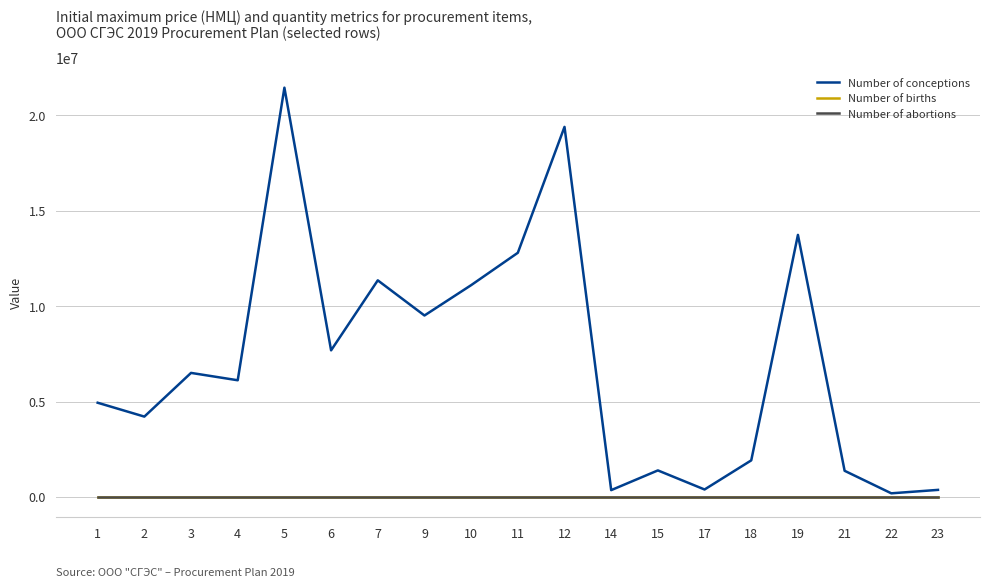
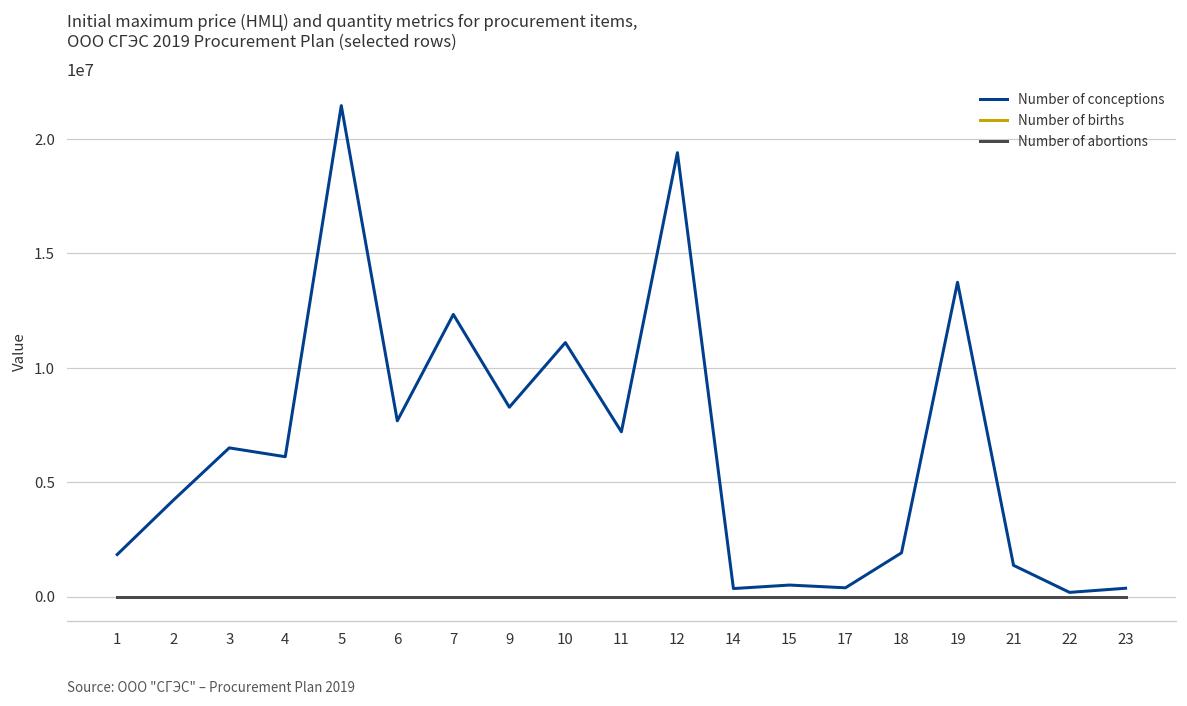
  {
    "Number of conceptions": {
-     "1": 4900000,
+     "1": 1800000,
      "2": 4200000,
      "3": 6500000,
      "4": 6100000,
      "5": 21500000,
      "6": 7700000,
-     "7": 11400000,
-     "9": 9500000,
+     "7": 12300000,
+     "9": 8300000,
      "10": 11100000,
-     "11": 12800000,
+     "11": 7200000,
      "12": 19400000,
      "14": 400000,
-     "15": 1400000,
+     "15": 500000,
      "17": 400000,
      "18": 1900000,
      "19": 13700000,
      "21": 1400000,
      "22": 200000,
      "23": 400000
    },
    "Number of abortions": {
      "1": 0,
      "2": 0,
      "3": 0,
      "4": 0,
      "5": 0,
      "6": 0,
      "7": 0,
      "9": 0,
      "10": 0,
      "11": 0,
      "12": 0,
      "14": 0,
      "15": 0,
      "17": 0,
      "18": 0,
      "19": 0,
      "21": 0,
      "22": 0,
      "23": 0
    }
  }
